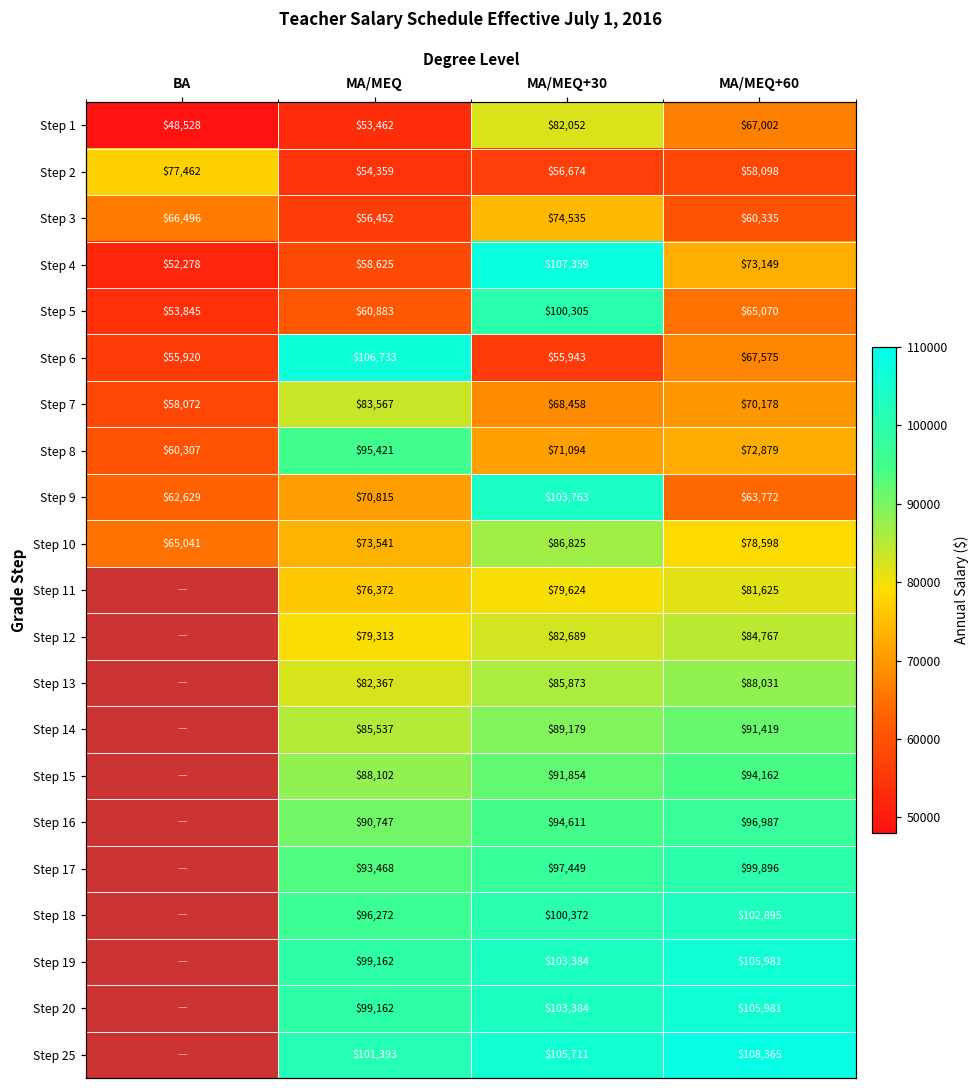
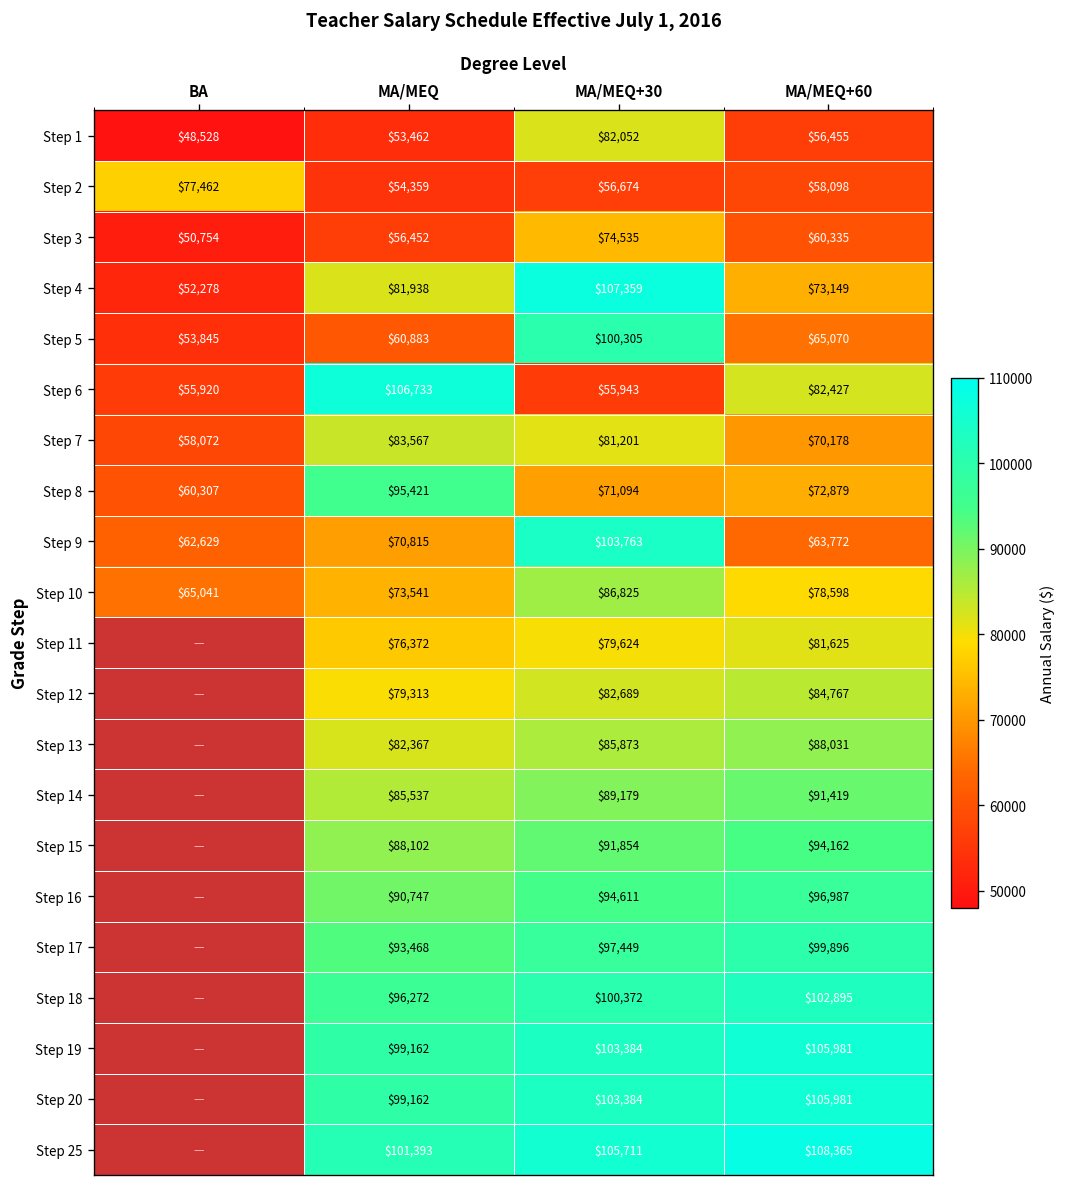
  {
    "Step 1": {
      "BA": "$48,528",
      "MA/MEQ": "$53,462",
      "MA/MEQ+30": "$82,052",
-     "MA/MEQ+60": "$67,002"
+     "MA/MEQ+60": "$56,455"
    },
    "Step 2": {
      "BA": "$77,462",
      "MA/MEQ": "$54,359",
      "MA/MEQ+30": "$56,674",
      "MA/MEQ+60": "$58,098"
    },
    "Step 3": {
-     "BA": "$66,496",
+     "BA": "$50,754",
      "MA/MEQ": "$56,452",
      "MA/MEQ+30": "$74,535",
      "MA/MEQ+60": "$60,335"
    },
    "Step 4": {
      "BA": "$52,278",
-     "MA/MEQ": "$58,625",
+     "MA/MEQ": "$81,938",
      "MA/MEQ+30": "$107,359",
      "MA/MEQ+60": "$73,149"
    },
    "Step 5": {
      "BA": "$53,845",
      "MA/MEQ": "$60,883",
      "MA/MEQ+30": "$100,305",
      "MA/MEQ+60": "$65,070"
    },
    "Step 6": {
      "BA": "$55,920",
      "MA/MEQ": "$106,733",
      "MA/MEQ+30": "$55,943",
-     "MA/MEQ+60": "$67,575"
+     "MA/MEQ+60": "$82,427"
    },
    "Step 7": {
      "BA": "$58,072",
      "MA/MEQ": "$83,567",
-     "MA/MEQ+30": "$68,458",
+     "MA/MEQ+30": "$81,201",
      "MA/MEQ+60": "$70,178"
    },
    "Step 8": {
      "BA": "$60,307",
      "MA/MEQ": "$95,421",
      "MA/MEQ+30": "$71,094",
      "MA/MEQ+60": "$72,879"
    },
    "Step 9": {
      "BA": "$62,629",
      "MA/MEQ": "$70,815",
      "MA/MEQ+30": "$103,763",
      "MA/MEQ+60": "$63,772"
    },
    "Step 10": {
      "BA": "$65,041",
      "MA/MEQ": "$73,541",
      "MA/MEQ+30": "$86,825",
      "MA/MEQ+60": "$78,598"
    },
    "Step 11": {
      "MA/MEQ": "$76,372",
      "MA/MEQ+30": "$79,624",
      "MA/MEQ+60": "$81,625"
    },
    "Step 12": {
      "MA/MEQ": "$79,313",
      "MA/MEQ+30": "$82,689",
      "MA/MEQ+60": "$84,767"
    },
    "Step 13": {
      "MA/MEQ": "$82,367",
      "MA/MEQ+30": "$85,873",
      "MA/MEQ+60": "$88,031"
    },
    "Step 14": {
      "MA/MEQ": "$85,537",
      "MA/MEQ+30": "$89,179",
      "MA/MEQ+60": "$91,419"
    },
    "Step 15": {
      "MA/MEQ": "$88,102",
      "MA/MEQ+30": "$91,854",
      "MA/MEQ+60": "$94,162"
    },
    "Step 16": {
      "MA/MEQ": "$90,747",
      "MA/MEQ+30": "$94,611",
      "MA/MEQ+60": "$96,987"
    },
    "Step 17": {
      "MA/MEQ": "$93,468",
      "MA/MEQ+30": "$97,449",
      "MA/MEQ+60": "$99,896"
    },
    "Step 18": {
      "MA/MEQ": "$96,272",
      "MA/MEQ+30": "$100,372",
      "MA/MEQ+60": "$102,895"
    },
    "Step 19": {
      "MA/MEQ": "$99,162",
      "MA/MEQ+30": "$103,384",
      "MA/MEQ+60": "$105,981"
    },
    "Step 20": {
      "MA/MEQ": "$99,162",
      "MA/MEQ+30": "$103,384",
      "MA/MEQ+60": "$105,981"
    },
    "Step 25": {
      "MA/MEQ": "$101,393",
      "MA/MEQ+30": "$105,711",
      "MA/MEQ+60": "$108,365"
    }
  }
